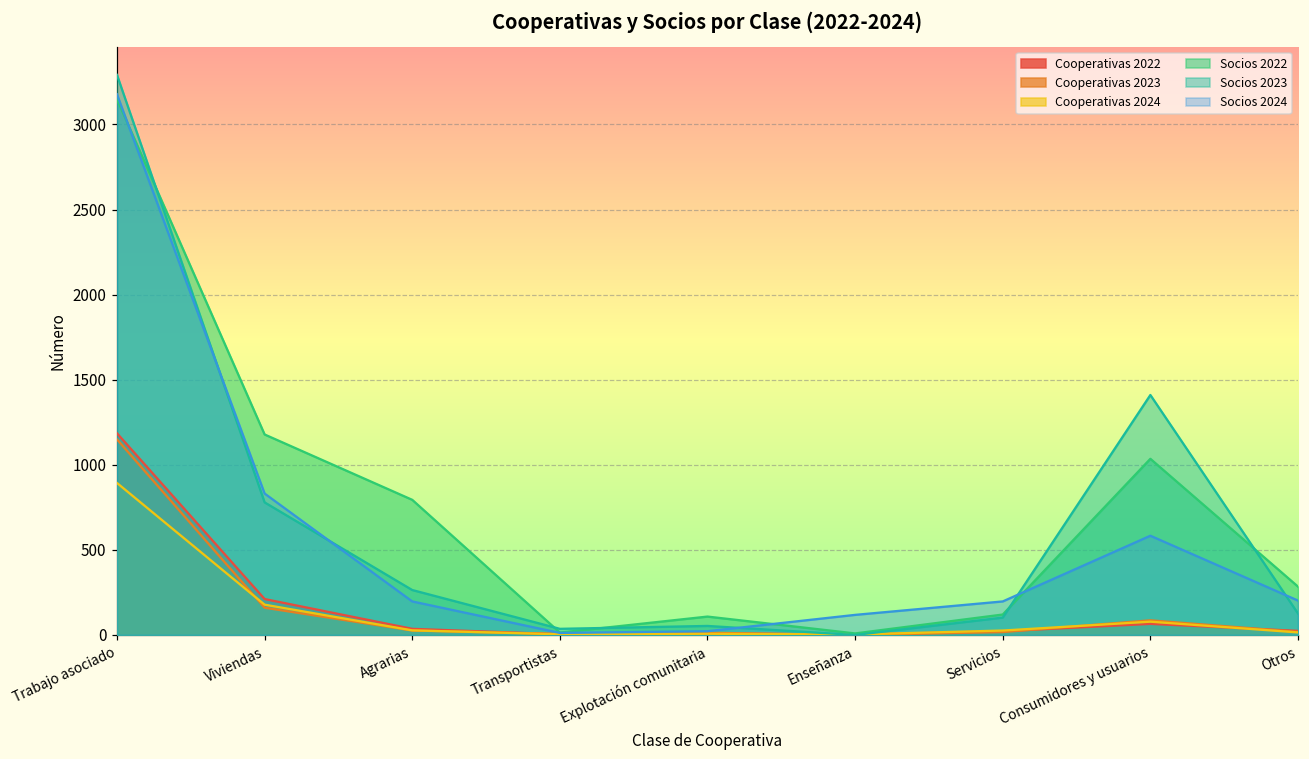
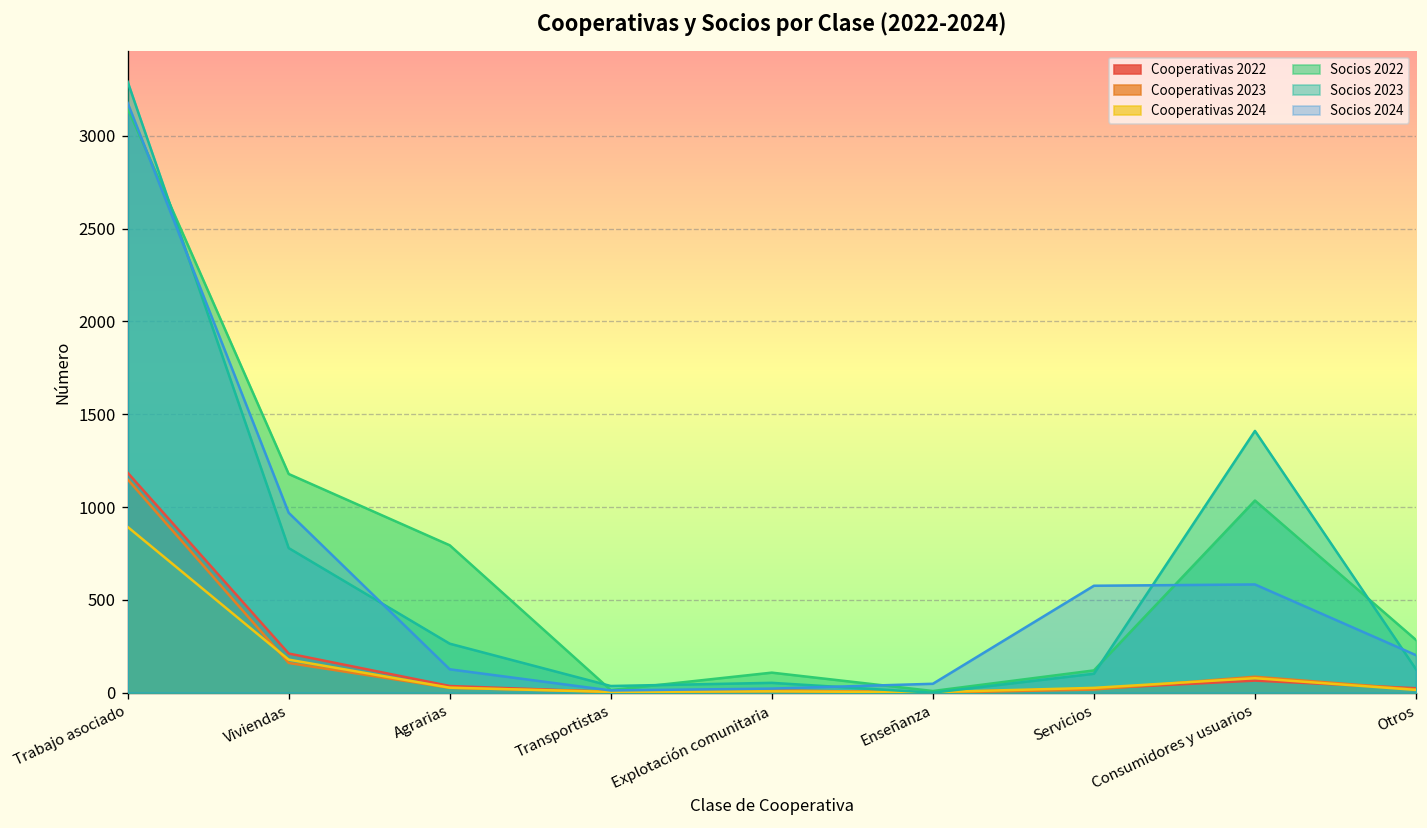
  {
    "Cooperativas 2024": {
      "Trabajo asociado": 890,
      "Viviendas": 180
    },
    "Socios 2024": {
      "Trabajo asociado": 3180,
-     "Viviendas": 830,
-     "Agrarias": 200,
-     "Enseñanza": 120,
-     "Servicios": 200,
+     "Viviendas": 970,
+     "Agrarias": 130,
+     "Enseñanza": 50,
+     "Servicios": 580,
      "Consumidores y usuarios": 580,
      "Otros": 200
    }
  }
